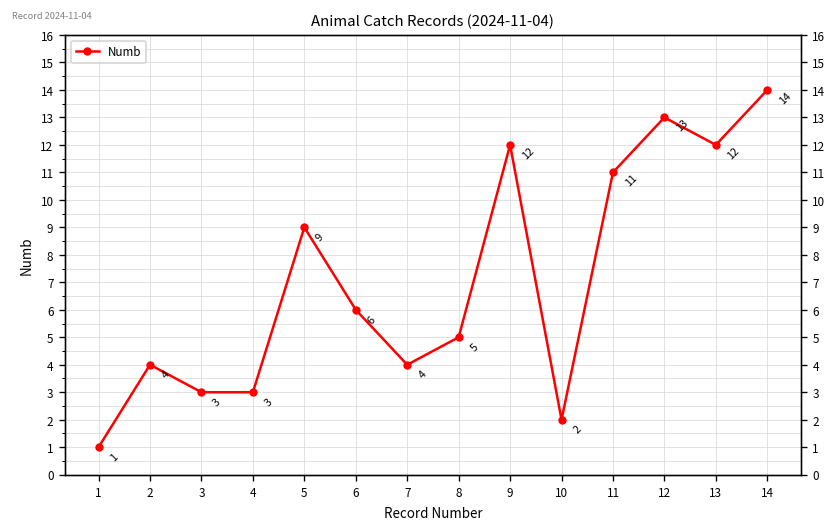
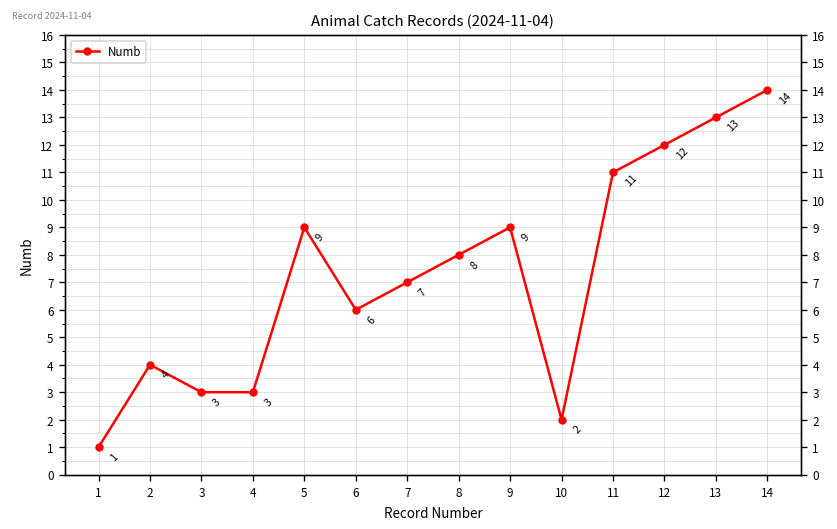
  {
    "1": 1,
    "2": 4,
    "3": 3,
    "4": 3,
    "5": 9,
    "6": 6,
-   "7": 4,
-   "8": 5,
-   "9": 12,
+   "7": 7,
+   "8": 8,
+   "9": 9,
    "10": 2,
    "11": 11,
-   "12": 13,
-   "13": 12,
+   "12": 12,
+   "13": 13,
    "14": 14
  }
